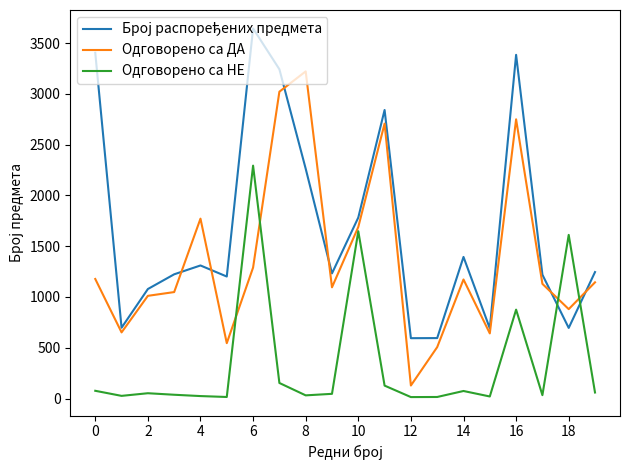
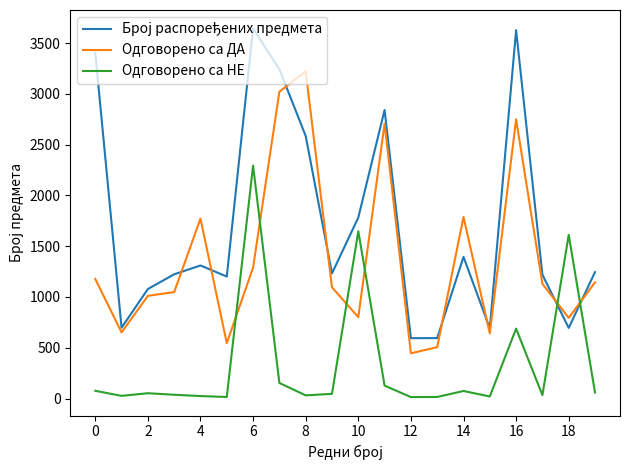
  {
    "Број распоређених предмета": {
      "2": 1080,
      "4": 1310,
-     "8": 2260,
+     "8": 2590,
      "10": 1780,
      "12": 590,
      "14": 1390,
-     "16": 3380,
+     "16": 3630,
      "18": 700
    },
    "Одговорено са ДА": {
      "0": 1180,
      "2": 1010,
      "4": 1770,
      "6": 1290,
-     "10": 1690,
-     "12": 130,
-     "14": 1170,
+     "10": 800,
+     "12": 450,
+     "14": 1790,
      "16": 2750,
-     "18": 880
+     "18": 790
    },
    "Одговорено са НЕ": {
      "0": 80,
      "2": 50,
      "4": 20,
      "6": 2290,
      "8": 30,
      "10": 1650,
      "12": 10,
      "14": 70,
-     "16": 880,
+     "16": 690,
      "18": 1610
    }
  }
